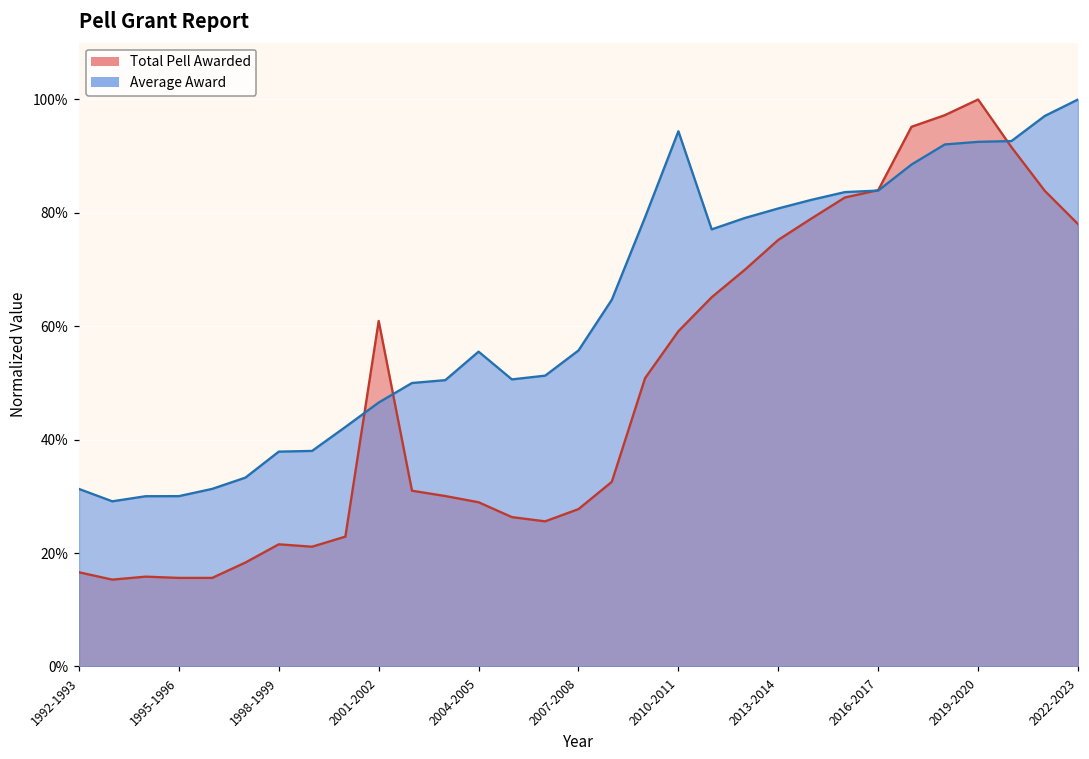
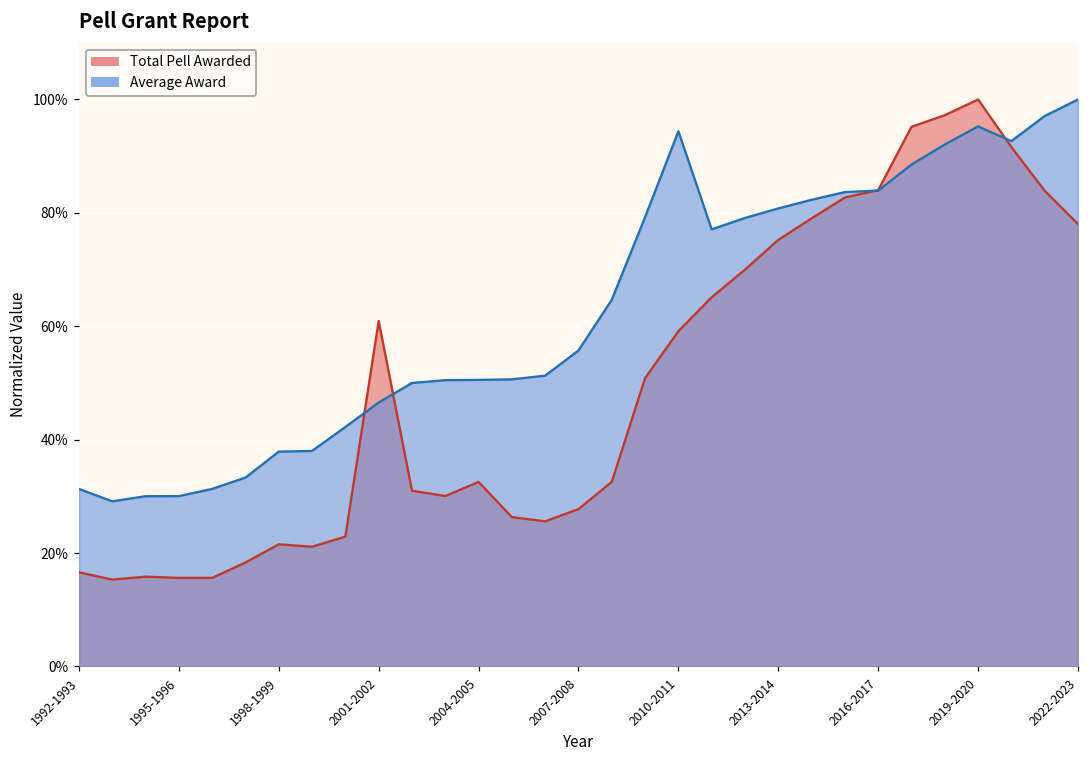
  {
    "Total Pell Awarded": {
      "1992-1993": "17%",
      "1995-1996": "16%",
      "1998-1999": "22%",
      "2001-2002": "61%",
-     "2004-2005": "29%",
+     "2004-2005": "33%",
      "2007-2008": "28%",
      "2010-2011": "59%",
      "2013-2014": "75%",
      "2019-2020": "100%",
      "2022-2023": "78%"
    },
    "Average Award": {
      "1992-1993": "31%",
      "1995-1996": "30%",
      "1998-1999": "38%",
      "2001-2002": "47%",
-     "2004-2005": "56%",
+     "2004-2005": "51%",
      "2007-2008": "56%",
      "2010-2011": "94%",
      "2013-2014": "81%",
-     "2019-2020": "93%",
+     "2019-2020": "95%",
      "2022-2023": "100%"
    }
  }
